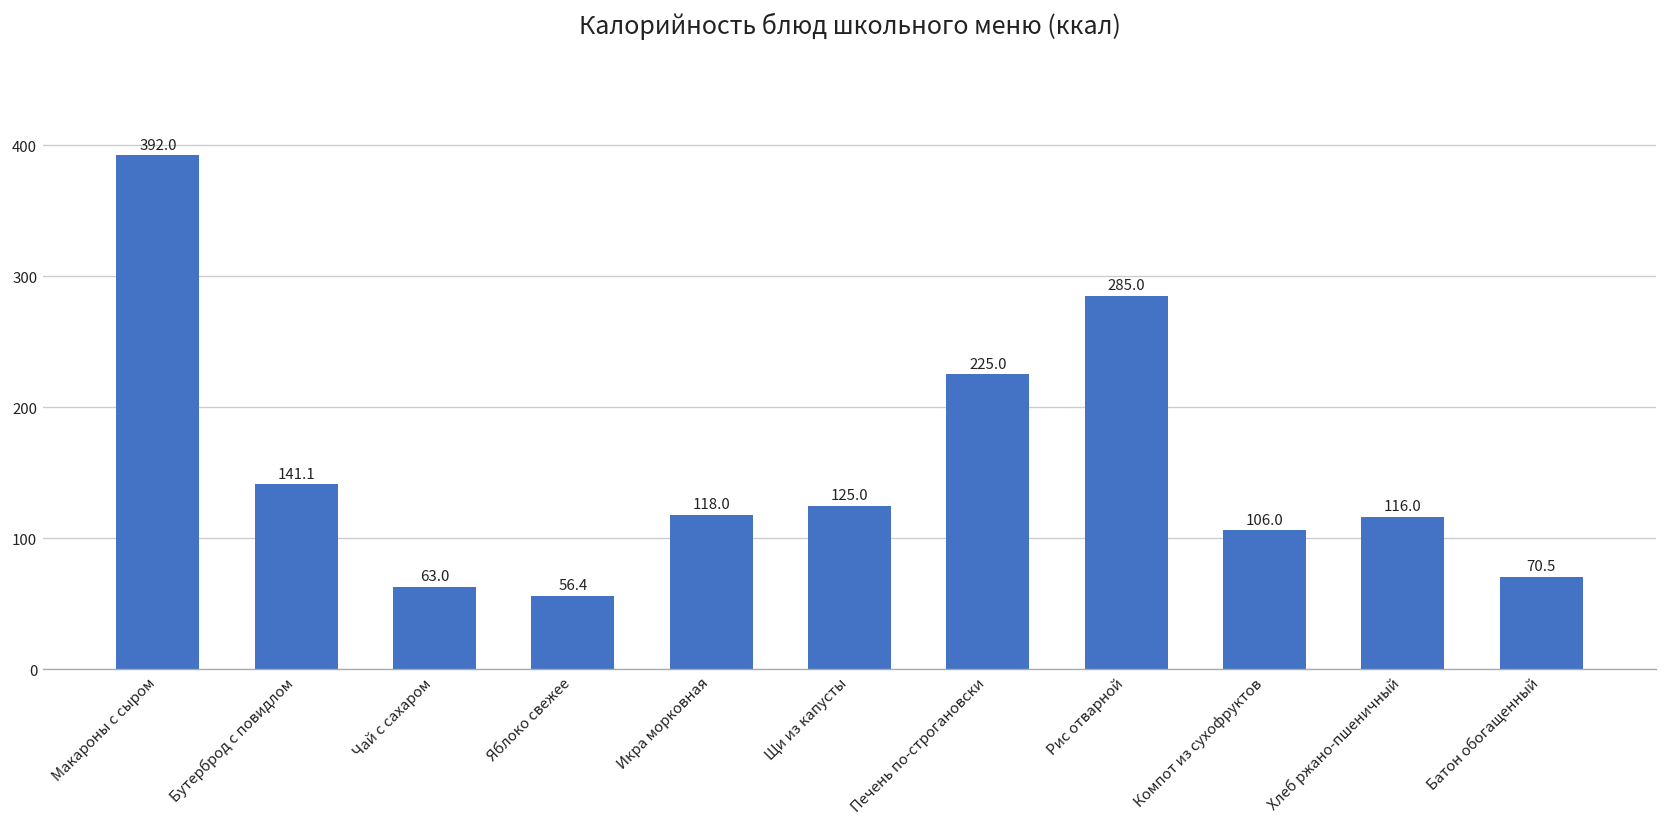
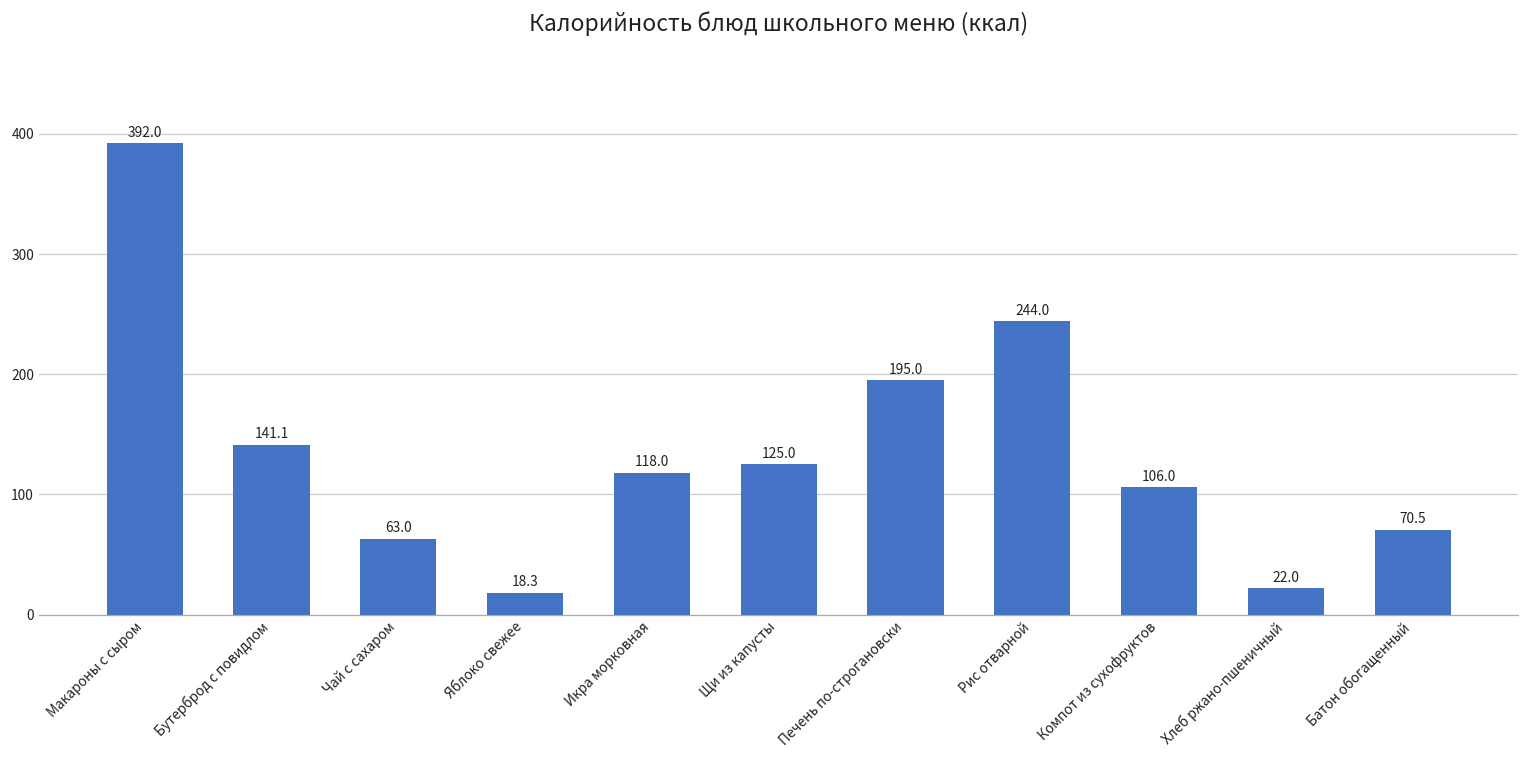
  {
    "Макароны с сыром": 392.0,
    "Бутерброд с повидлом": 141.1,
    "Чай с сахаром": 63.0,
-   "Яблоко свежее": 56.4,
+   "Яблоко свежее": 18.3,
    "Икра морковная": 118.0,
    "Щи из капусты": 125.0,
-   "Печень по-строгановски": 225.0,
-   "Рис отварной": 285.0,
+   "Печень по-строгановски": 195.0,
+   "Рис отварной": 244.0,
    "Компот из сухофруктов": 106.0,
-   "Хлеб ржано-пшеничный": 116.0,
+   "Хлеб ржано-пшеничный": 22.0,
    "Батон обогащенный": 70.5
  }
